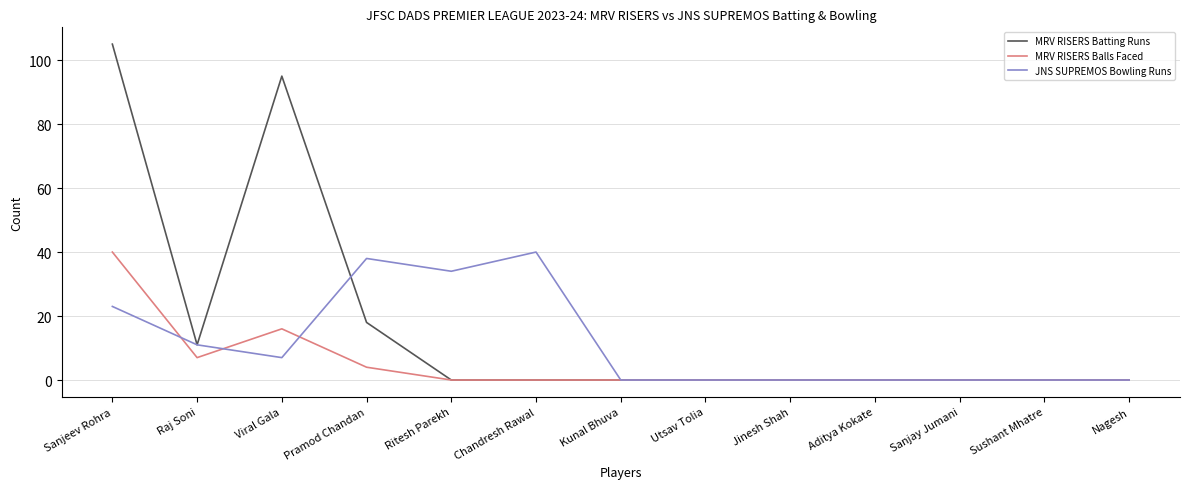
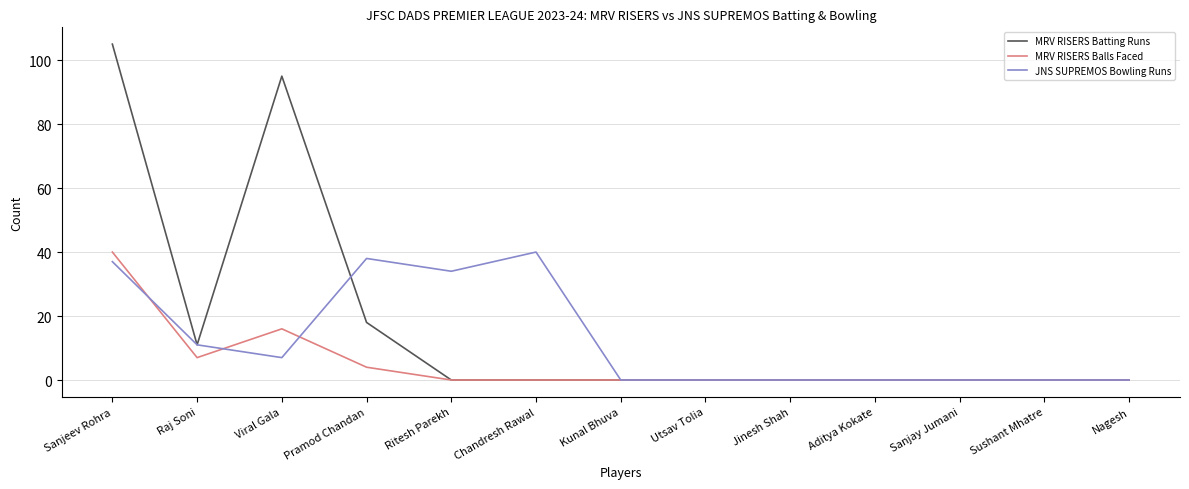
  {
    "MRV RISERS Batting Runs": {
      "Sanjeev Rohra": 105,
      "Viral Gala": 95,
      "Pramod Chandan": 18
    },
    "MRV RISERS Balls Faced": {
      "Sanjeev Rohra": 40,
      "Raj Soni": 7,
      "Viral Gala": 16,
      "Pramod Chandan": 4
    },
    "JNS SUPREMOS Bowling Runs": {
-     "Sanjeev Rohra": 23,
+     "Sanjeev Rohra": 37,
      "Viral Gala": 7,
      "Pramod Chandan": 38,
      "Ritesh Parekh": 34,
      "Chandresh Rawal": 40
    }
  }
